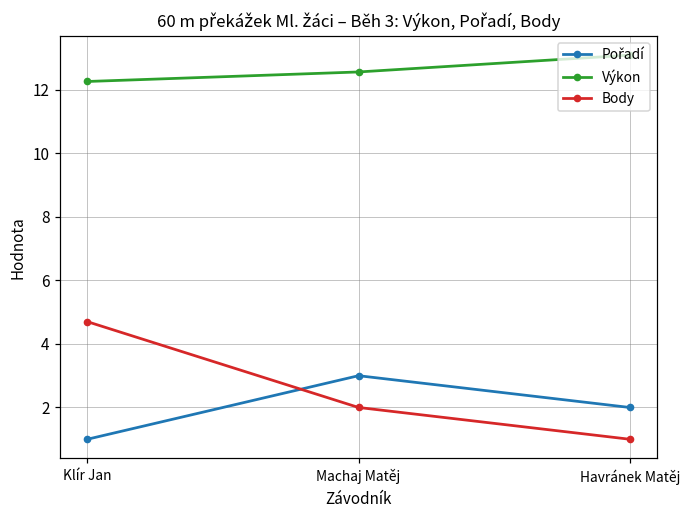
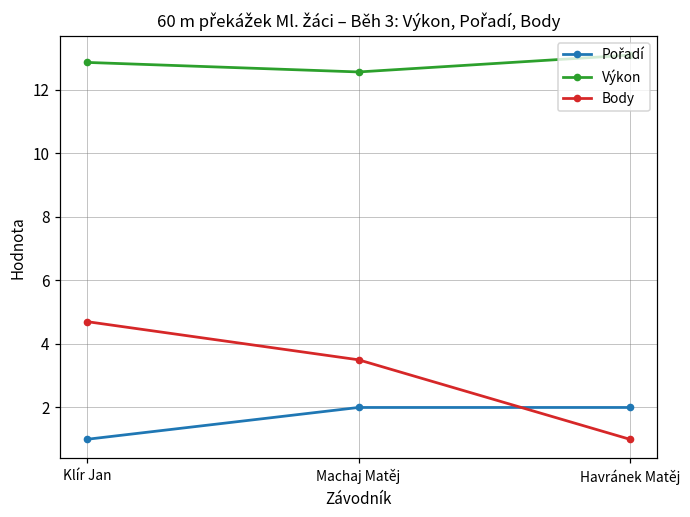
  {
    "Pořadí": {
      "Klír Jan": 1,
-     "Machaj Matěj": 3,
+     "Machaj Matěj": 2,
      "Havránek Matěj": 2
    },
    "Výkon": {
-     "Klír Jan": 12.3,
+     "Klír Jan": 12.9,
      "Machaj Matěj": 12.6
    },
    "Body": {
      "Klír Jan": 4.7,
-     "Machaj Matěj": 2.0,
+     "Machaj Matěj": 3.5,
      "Havránek Matěj": 1.0
    }
  }
